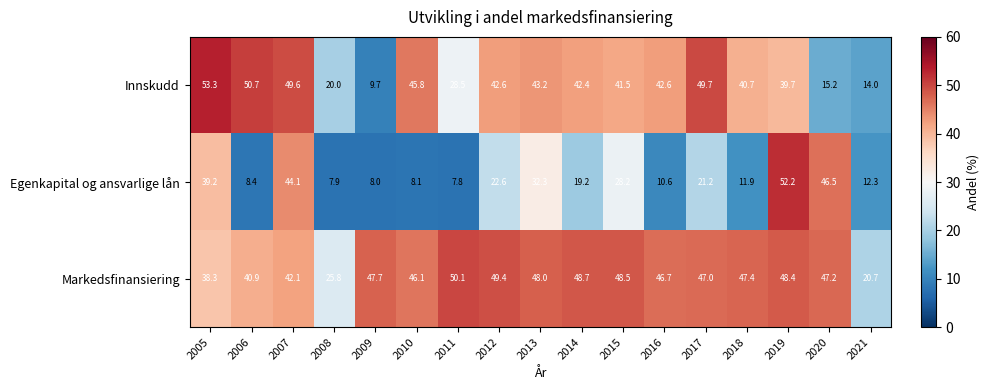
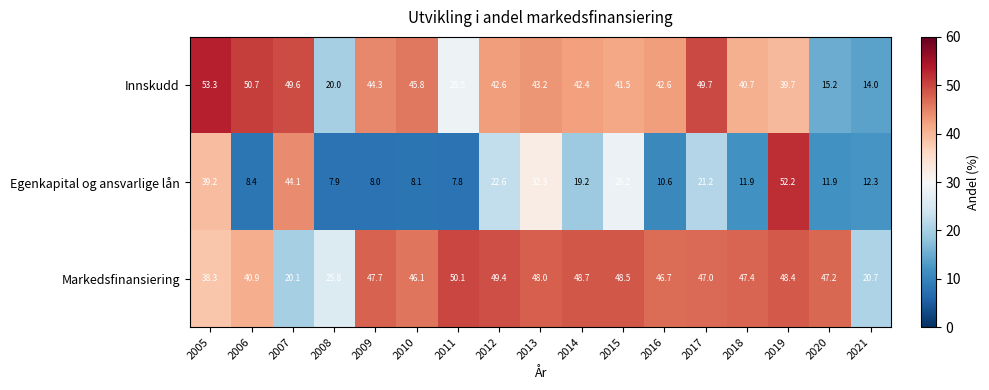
  {
    "Innskudd": {
      "2005": 53.3,
      "2006": 50.7,
      "2007": 49.6,
      "2008": 20.0,
-     "2009": 9.7,
+     "2009": 44.3,
      "2010": 45.8,
      "2012": 42.6,
      "2013": 43.2,
      "2014": 42.4,
      "2015": 41.5,
      "2016": 42.6,
      "2017": 49.7,
      "2018": 40.7,
      "2019": 39.7,
      "2020": 15.2,
      "2021": 14.0
    },
    "Egenkapital og ansvarlige lån": {
      "2005": 39.2,
      "2006": 8.4,
      "2007": 44.1,
      "2008": 7.9,
      "2009": 8.0,
      "2010": 8.1,
      "2011": 7.8,
      "2012": 22.6,
      "2014": 19.2,
      "2016": 10.6,
      "2017": 21.2,
      "2018": 11.9,
      "2019": 52.2,
-     "2020": 46.5,
+     "2020": 11.9,
      "2021": 12.3
    },
    "Markedsfinansiering": {
      "2005": 38.3,
      "2006": 40.9,
-     "2007": 42.1,
+     "2007": 20.1,
      "2009": 47.7,
      "2010": 46.1,
      "2011": 50.1,
      "2012": 49.4,
      "2013": 48.0,
      "2014": 48.7,
      "2015": 48.5,
      "2016": 46.7,
      "2017": 47.0,
      "2018": 47.4,
      "2019": 48.4,
      "2020": 47.2,
      "2021": 20.7
    }
  }
